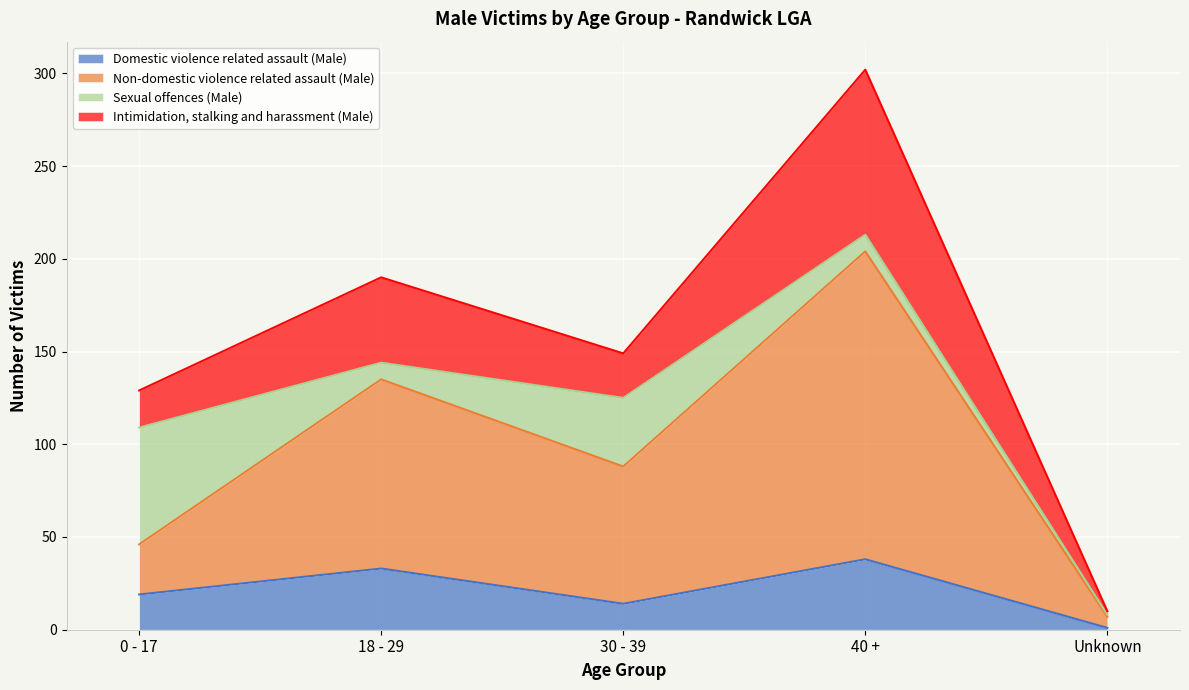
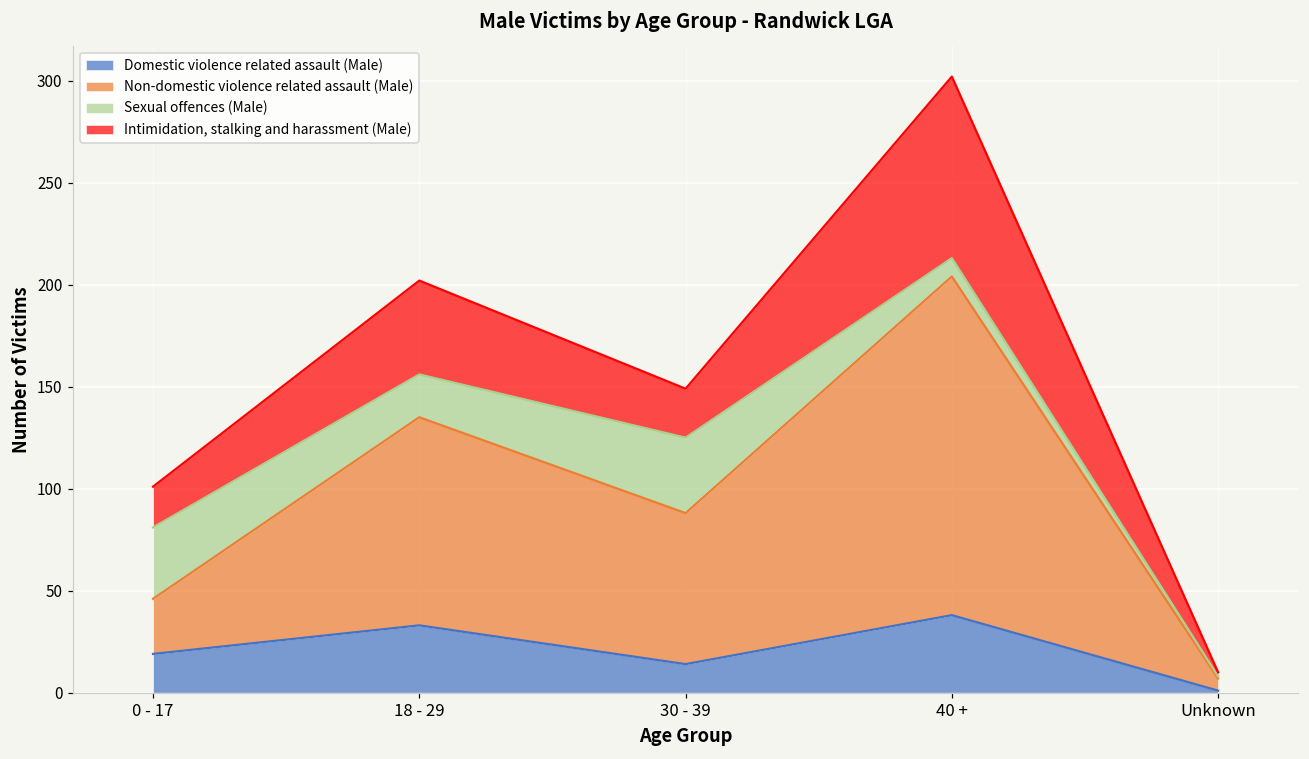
  {
    "Domestic violence related assault (Male)": {
      "0 - 17": 19,
      "18 - 29": 33,
      "30 - 39": 14,
      "40 +": 38,
      "Unknown": 1
    },
    "Non-domestic violence related assault (Male)": {
      "0 - 17": 27,
      "18 - 29": 102,
      "30 - 39": 74,
      "40 +": 166
    },
    "Sexual offences (Male)": {
-     "0 - 17": 63,
-     "18 - 29": 9,
+     "0 - 17": 35,
+     "18 - 29": 21,
      "30 - 39": 37,
      "40 +": 9
    },
    "Intimidation, stalking and harassment (Male)": {
      "0 - 17": 20,
      "18 - 29": 46,
      "30 - 39": 24,
      "40 +": 89,
      "Unknown": 2
    }
  }
